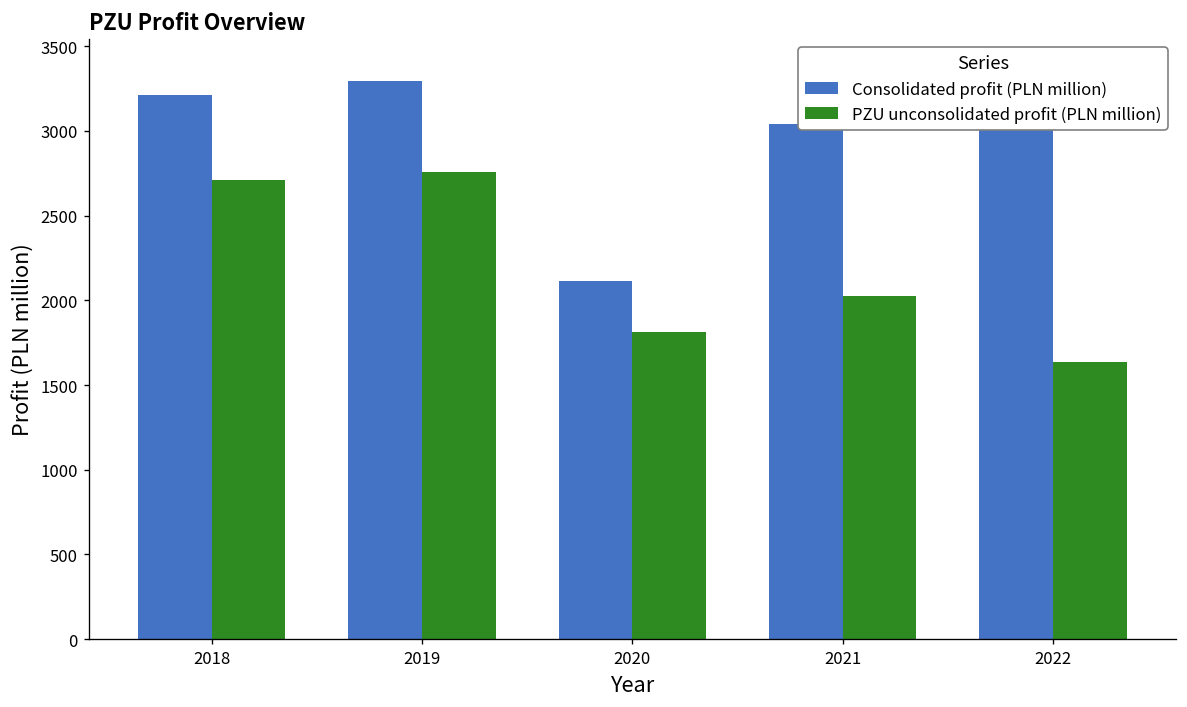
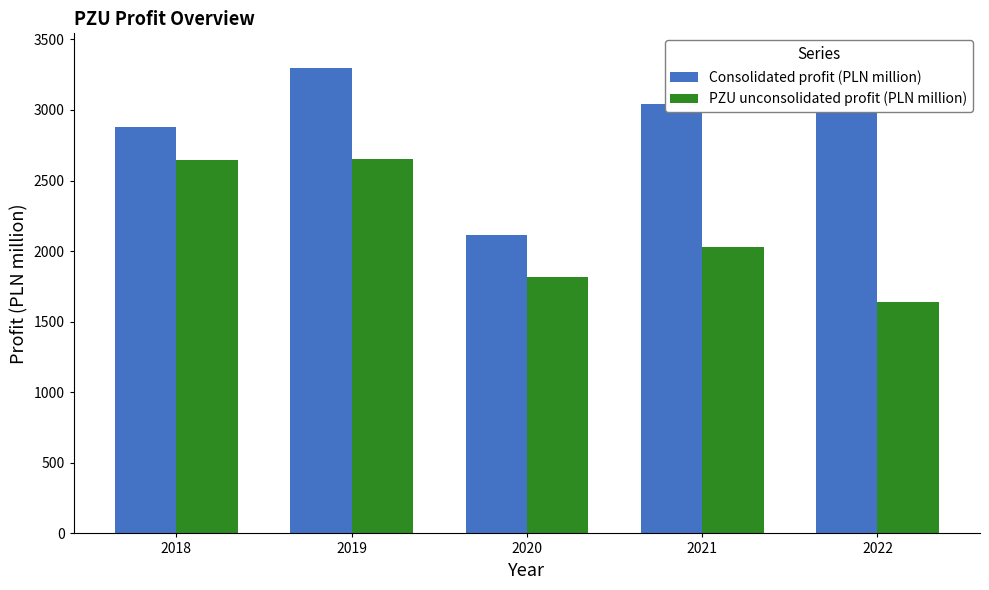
  {
    "Consolidated profit (PLN million)": {
-     "2018": 3210,
+     "2018": 2880,
      "2019": 3300,
      "2020": 2120
    },
    "PZU unconsolidated profit (PLN million)": {
-     "2018": 2710,
-     "2019": 2760,
+     "2018": 2650,
+     "2019": 2650,
      "2020": 1810,
      "2021": 2030,
      "2022": 1640
    }
  }
